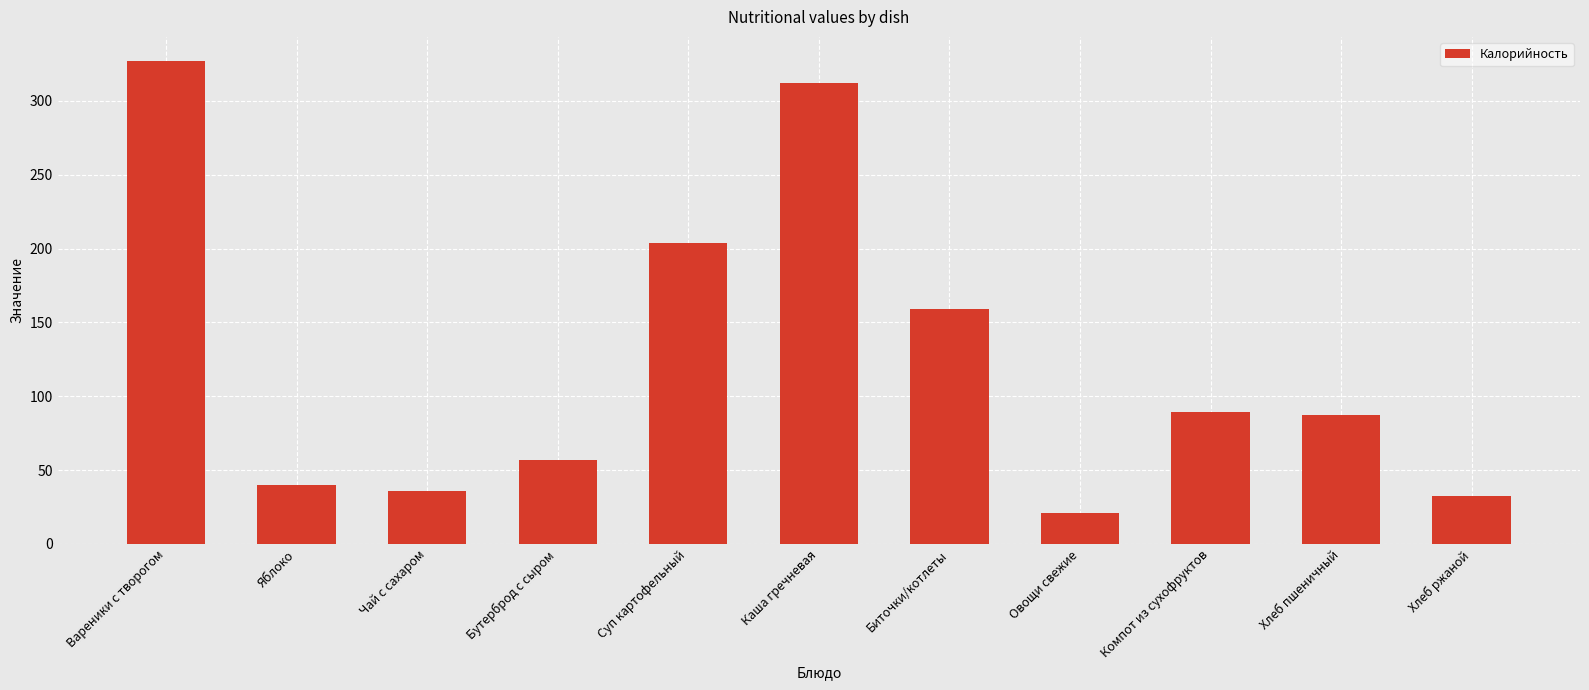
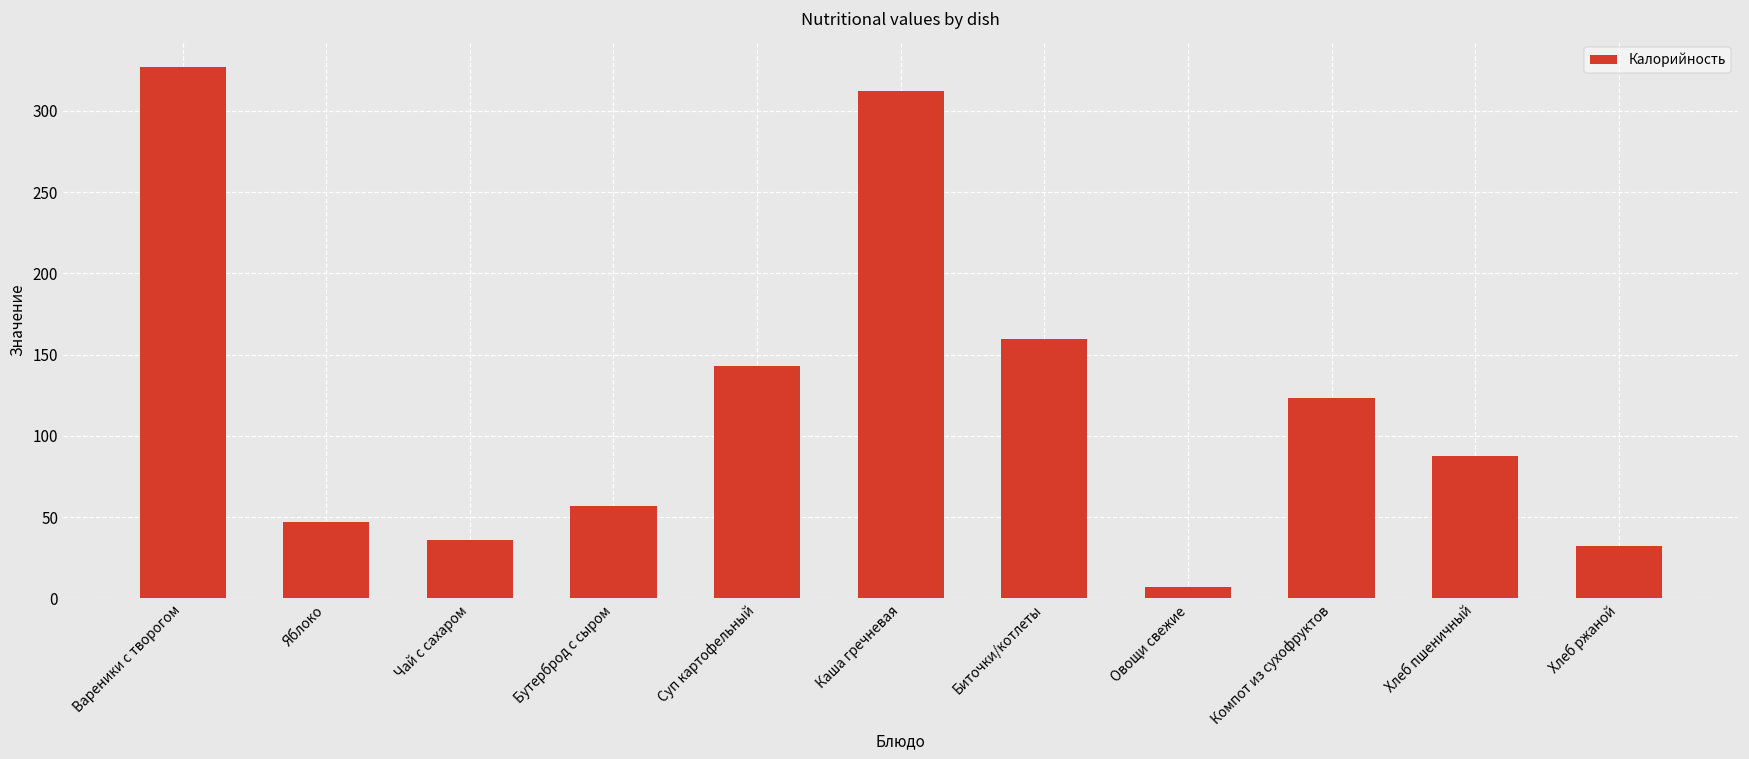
  {
    "Вареники с творогом": 327,
-   "Яблоко": 40,
+   "Яблоко": 47,
    "Чай с сахаром": 36,
    "Бутерброд с сыром": 57,
-   "Суп картофельный": 204,
+   "Суп картофельный": 143,
    "Каша гречневая": 312,
    "Биточки/котлеты": 159,
-   "Овощи свежие": 21,
-   "Компот из сухофруктов": 89,
+   "Овощи свежие": 7,
+   "Компот из сухофруктов": 123,
    "Хлеб пшеничный": 88,
    "Хлеб ржаной": 32
  }
